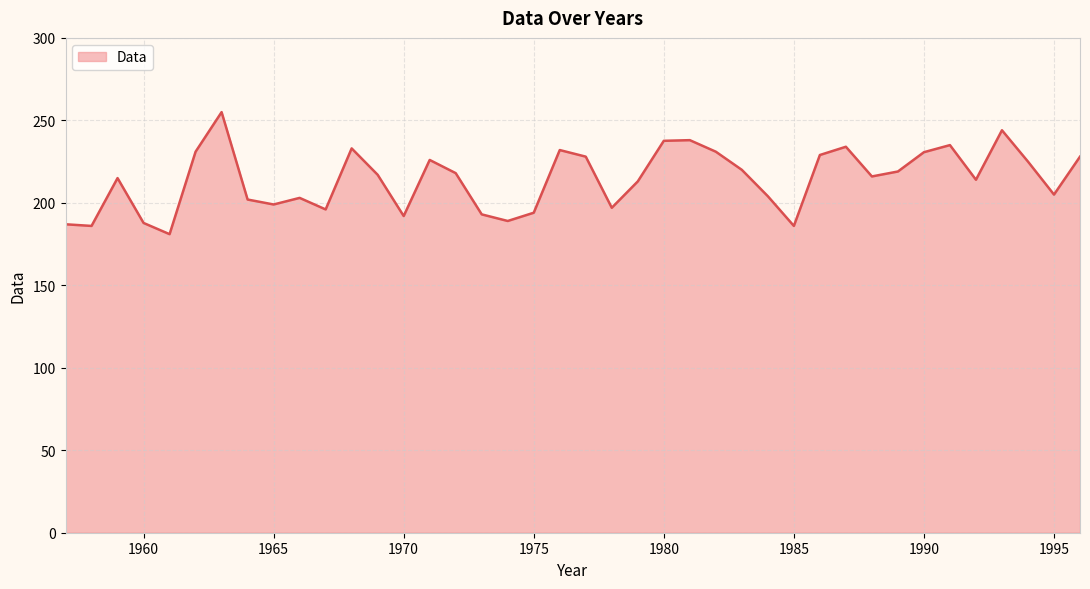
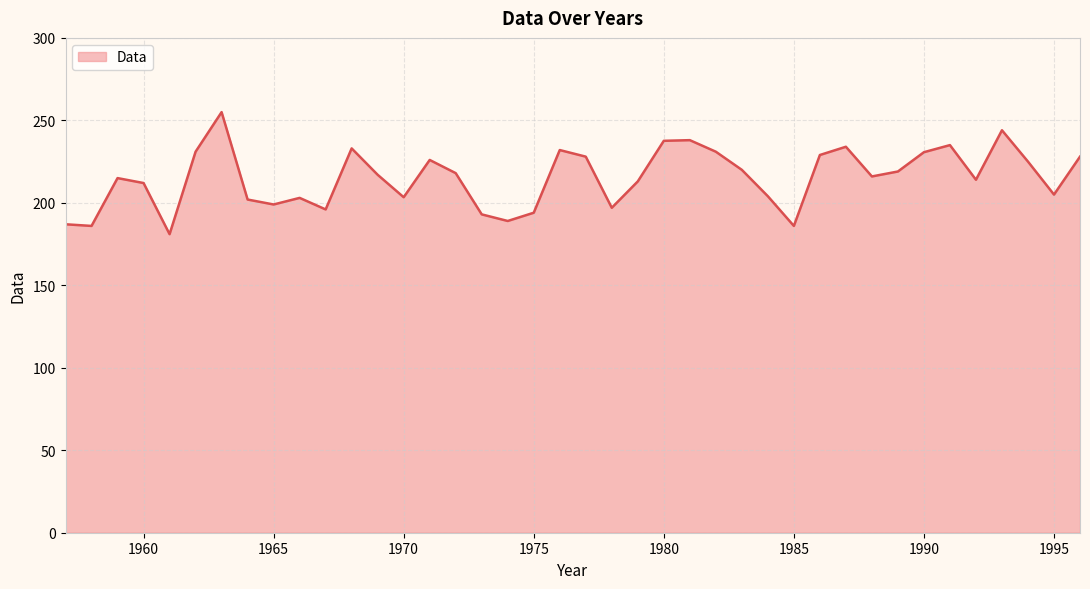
  {
-   "1960": 188,
+   "1960": 212,
    "1965": 199,
-   "1970": 192,
+   "1970": 203,
    "1975": 194,
    "1980": 238,
    "1985": 186,
    "1990": 231,
    "1995": 205
  }
